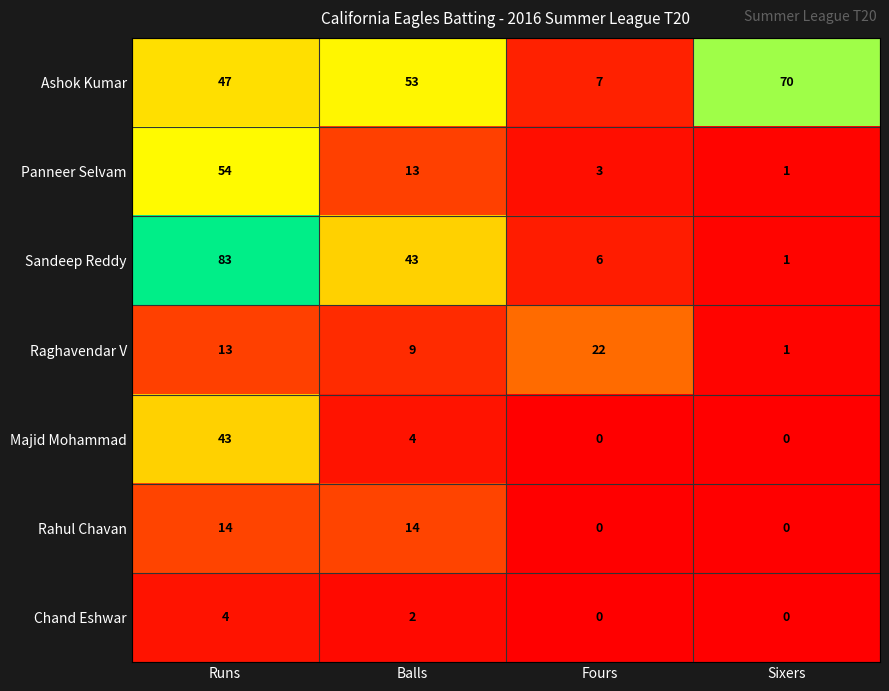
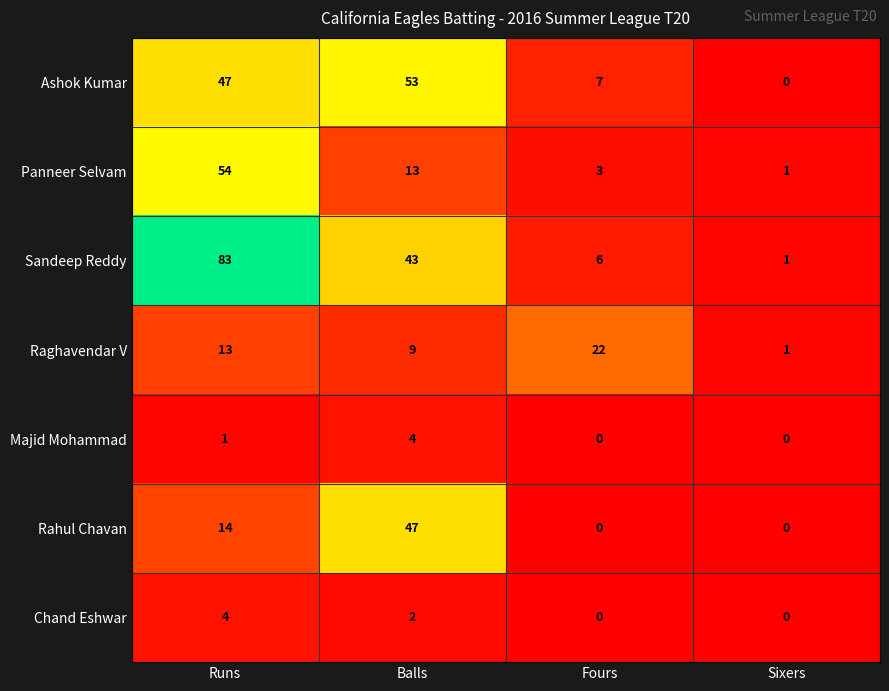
  {
    "Ashok Kumar": {
      "Runs": 47,
      "Balls": 53,
      "Fours": 7,
-     "Sixers": 70
+     "Sixers": 0
    },
    "Panneer Selvam": {
      "Runs": 54,
      "Balls": 13,
      "Fours": 3,
      "Sixers": 1
    },
    "Sandeep Reddy": {
      "Runs": 83,
      "Balls": 43,
      "Fours": 6,
      "Sixers": 1
    },
    "Raghavendar V": {
      "Runs": 13,
      "Balls": 9,
      "Fours": 22,
      "Sixers": 1
    },
    "Majid Mohammad": {
-     "Runs": 43,
+     "Runs": 1,
      "Balls": 4,
      "Fours": 0,
      "Sixers": 0
    },
    "Rahul Chavan": {
      "Runs": 14,
-     "Balls": 14,
+     "Balls": 47,
      "Fours": 0,
      "Sixers": 0
    },
    "Chand Eshwar": {
      "Runs": 4,
      "Balls": 2,
      "Fours": 0,
      "Sixers": 0
    }
  }
